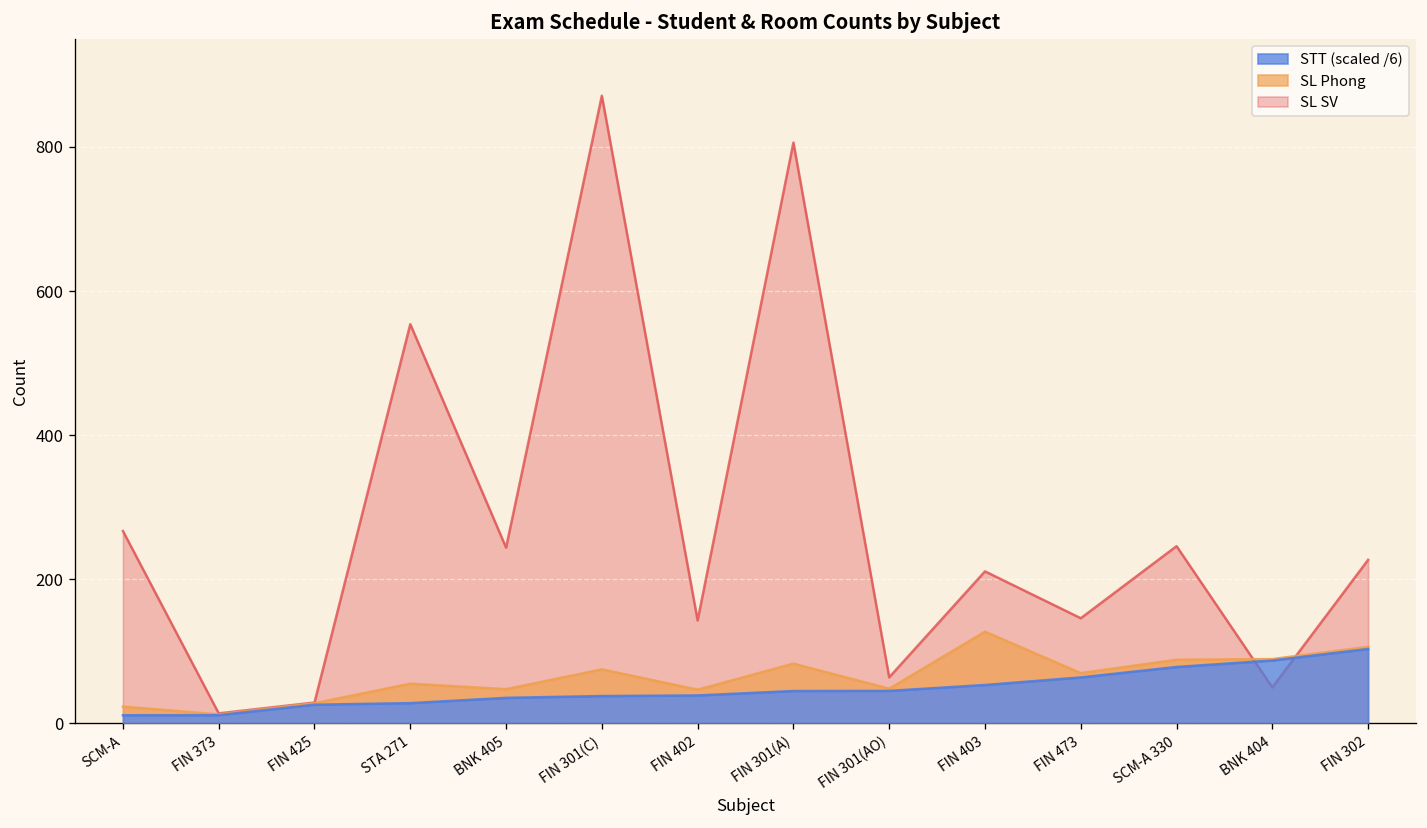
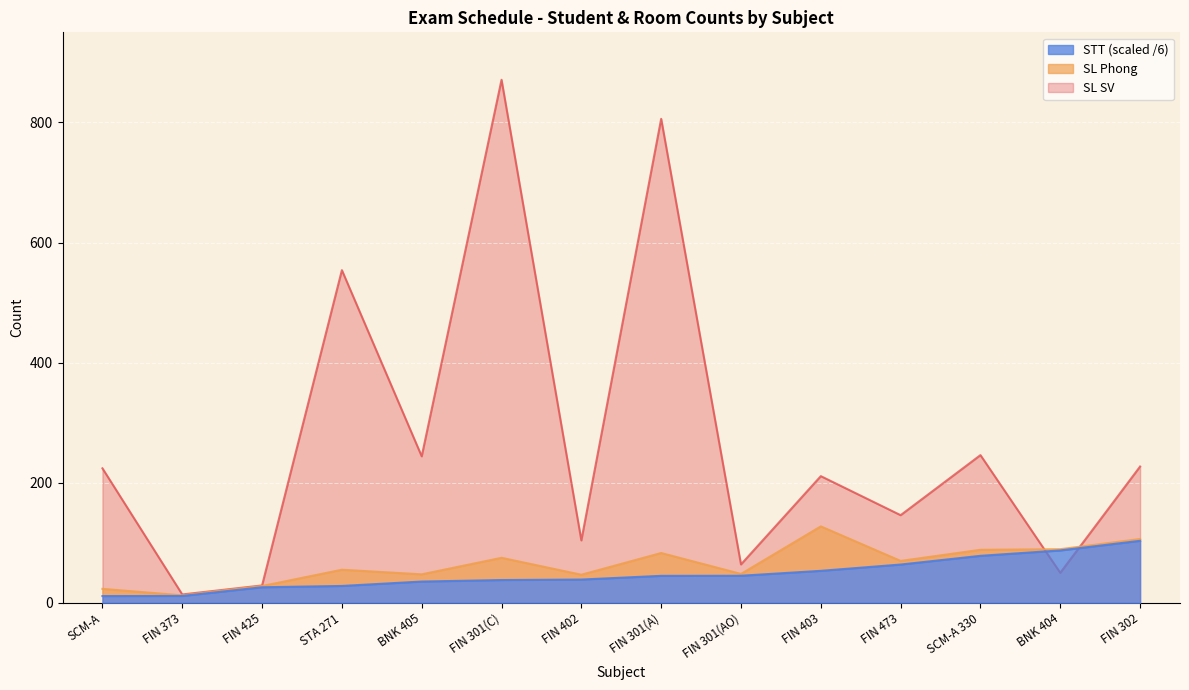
  {
    "STT (scaled /6)": {
      "SCM-A": 10,
      "STA 271": 30,
      "BNK 405": 40,
      "FIN 301(C)": 40,
      "FIN 402": 40,
      "FIN 301(A)": 50,
      "FIN 403": 50,
      "FIN 473": 60,
      "SCM-A 330": 80
    },
    "SL Phong": {
      "SCM-A": 10,
      "STA 271": 30,
      "BNK 405": 10,
      "FIN 301(C)": 40,
      "FIN 402": 10,
      "FIN 301(A)": 40,
      "FIN 403": 70,
      "FIN 473": 10,
      "SCM-A 330": 10
    },
    "SL SV": {
-     "SCM-A": 270,
+     "SCM-A": 220,
      "STA 271": 550,
      "BNK 405": 240,
      "FIN 301(C)": 870,
-     "FIN 402": 140,
+     "FIN 402": 100,
      "FIN 301(A)": 810,
      "FIN 301(AO)": 60,
      "FIN 403": 210,
      "FIN 473": 150,
      "SCM-A 330": 250,
      "BNK 404": 50,
      "FIN 302": 230
    }
  }
